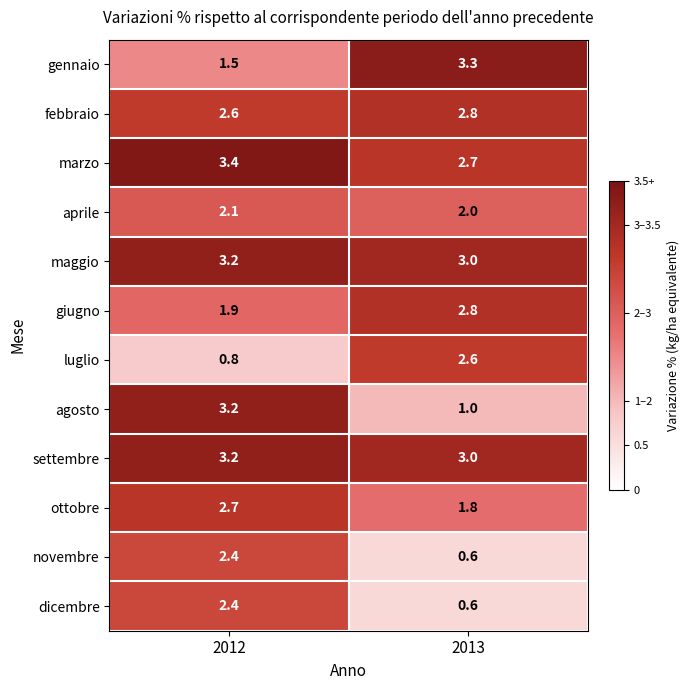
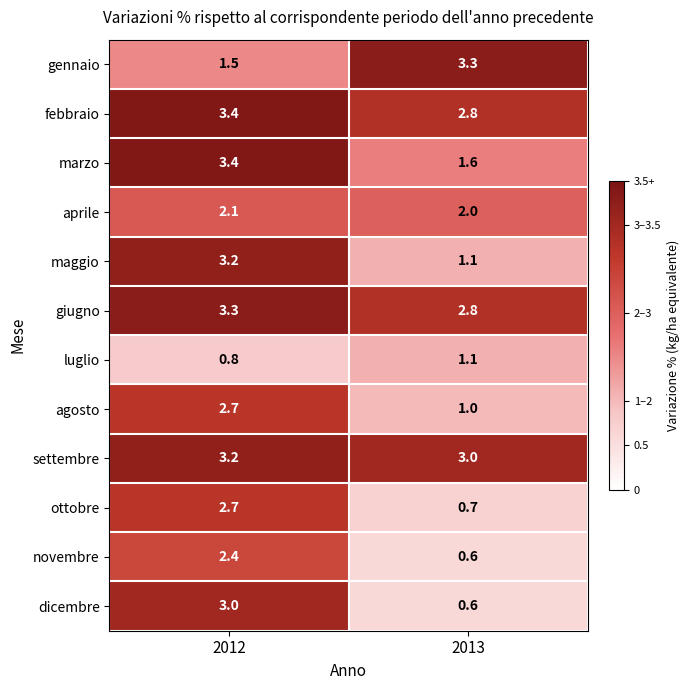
  {
    "gennaio": {
      "2012": 1.5,
      "2013": 3.3
    },
    "febbraio": {
-     "2012": 2.6,
+     "2012": 3.4,
      "2013": 2.8
    },
    "marzo": {
      "2012": 3.4,
-     "2013": 2.7
+     "2013": 1.6
    },
    "aprile": {
      "2012": 2.1,
      "2013": 2.0
    },
    "maggio": {
      "2012": 3.2,
-     "2013": 3.0
+     "2013": 1.1
    },
    "giugno": {
-     "2012": 1.9,
+     "2012": 3.3,
      "2013": 2.8
    },
    "luglio": {
      "2012": 0.8,
-     "2013": 2.6
+     "2013": 1.1
    },
    "agosto": {
-     "2012": 3.2,
+     "2012": 2.7,
      "2013": 1.0
    },
    "settembre": {
      "2012": 3.2,
      "2013": 3.0
    },
    "ottobre": {
      "2012": 2.7,
-     "2013": 1.8
+     "2013": 0.7
    },
    "novembre": {
      "2012": 2.4,
      "2013": 0.6
    },
    "dicembre": {
-     "2012": 2.4,
+     "2012": 3.0,
      "2013": 0.6
    }
  }
